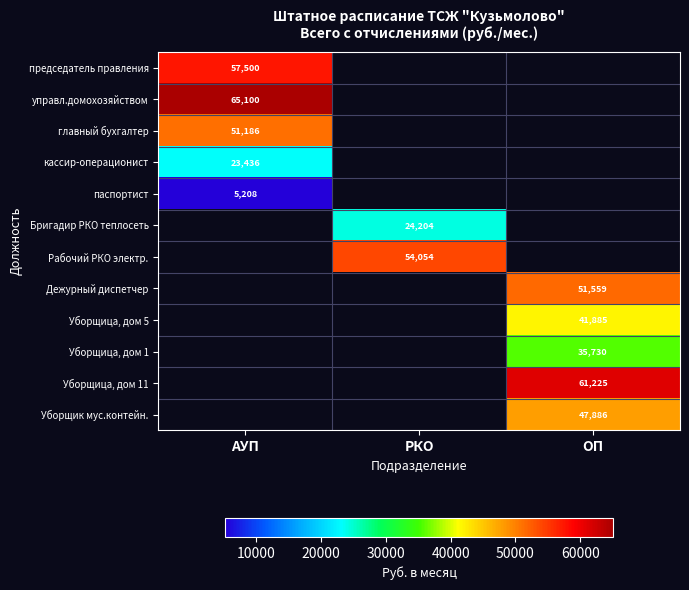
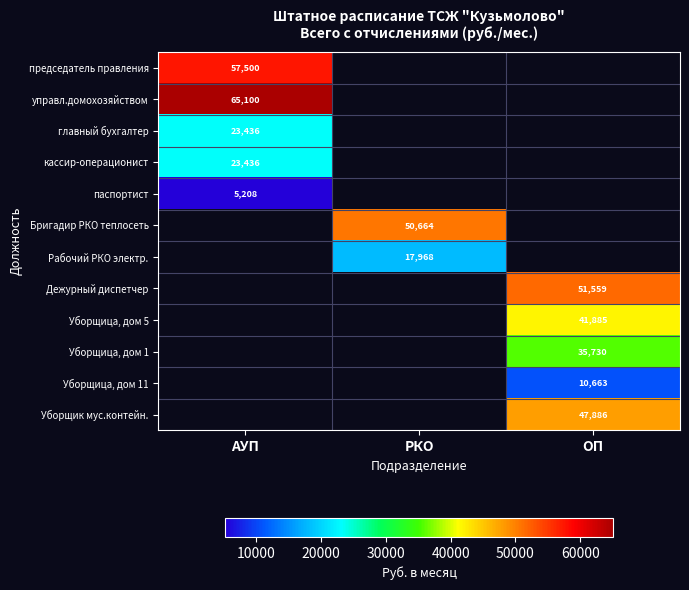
  {
    "председатель правления": {
      "АУП": "57,500"
    },
    "управл.домохозяйством": {
      "АУП": "65,100"
    },
    "главный бухгалтер": {
-     "АУП": "51,186"
+     "АУП": "23,436"
    },
    "кассир-операционист": {
      "АУП": "23,436"
    },
    "паспортист": {
      "АУП": "5,208"
    },
    "Бригадир РКО теплосеть": {
-     "РКО": "24,204"
+     "РКО": "50,664"
    },
    "Рабочий РКО электр.": {
-     "РКО": "54,054"
+     "РКО": "17,968"
    },
    "Дежурный диспетчер": {
      "ОП": "51,559"
    },
    "Уборщица, дом 5": {
      "ОП": "41,885"
    },
    "Уборщица, дом 1": {
      "ОП": "35,730"
    },
    "Уборщица, дом 11": {
-     "ОП": "61,225"
+     "ОП": "10,663"
    },
    "Уборщик мус.контейн.": {
      "ОП": "47,886"
    }
  }
